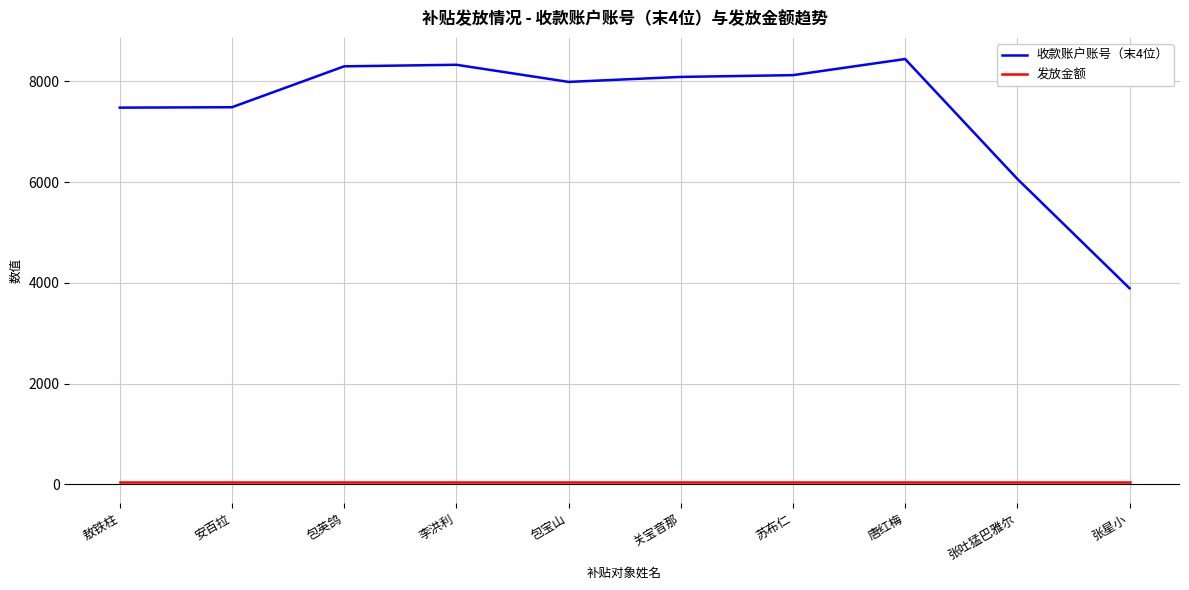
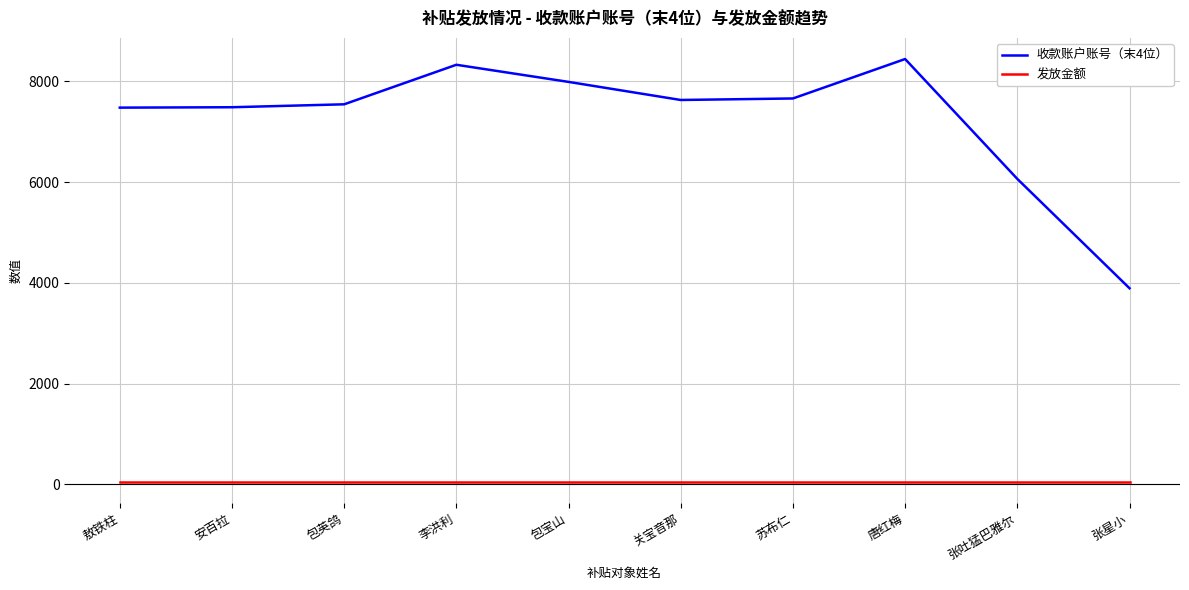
  {
    "收款账户账号（末4位）": {
      "敖铁柱": 7500,
      "安百拉": 7500,
-     "包英鸽": 8300,
+     "包英鸽": 7500,
      "李洪利": 8300,
      "包宝山": 8000,
-     "关宝音那": 8100,
-     "苏布仁": 8100,
+     "关宝音那": 7600,
+     "苏布仁": 7700,
      "唐红梅": 8400,
      "张吐猛巴雅尔": 6100,
      "张星小": 3900
    },
    "发放金额": {
      "敖铁柱": 100,
      "安百拉": 100,
      "包英鸽": 100,
      "李洪利": 100,
      "包宝山": 100,
      "关宝音那": 100,
      "苏布仁": 100,
      "唐红梅": 100,
      "张吐猛巴雅尔": 100,
      "张星小": 100
    }
  }
